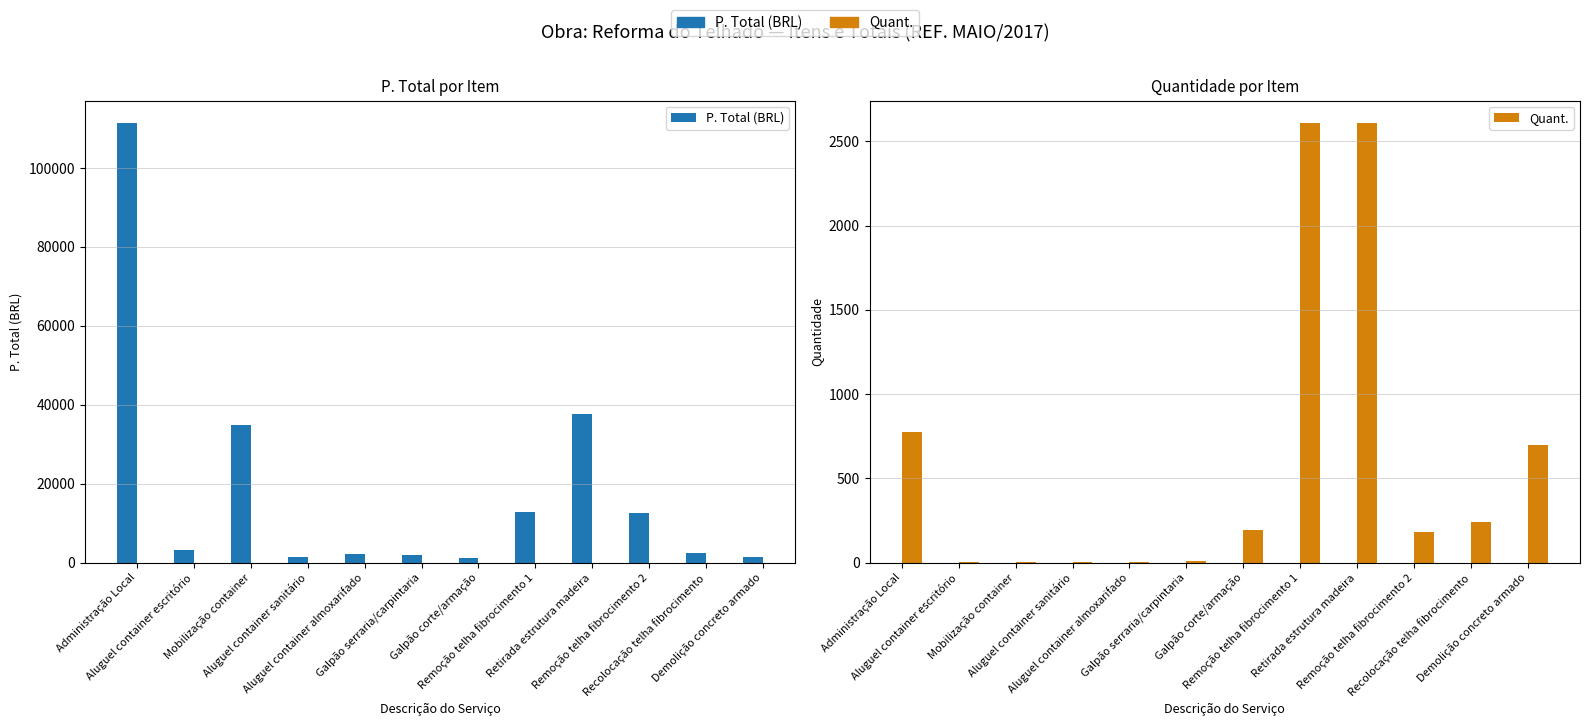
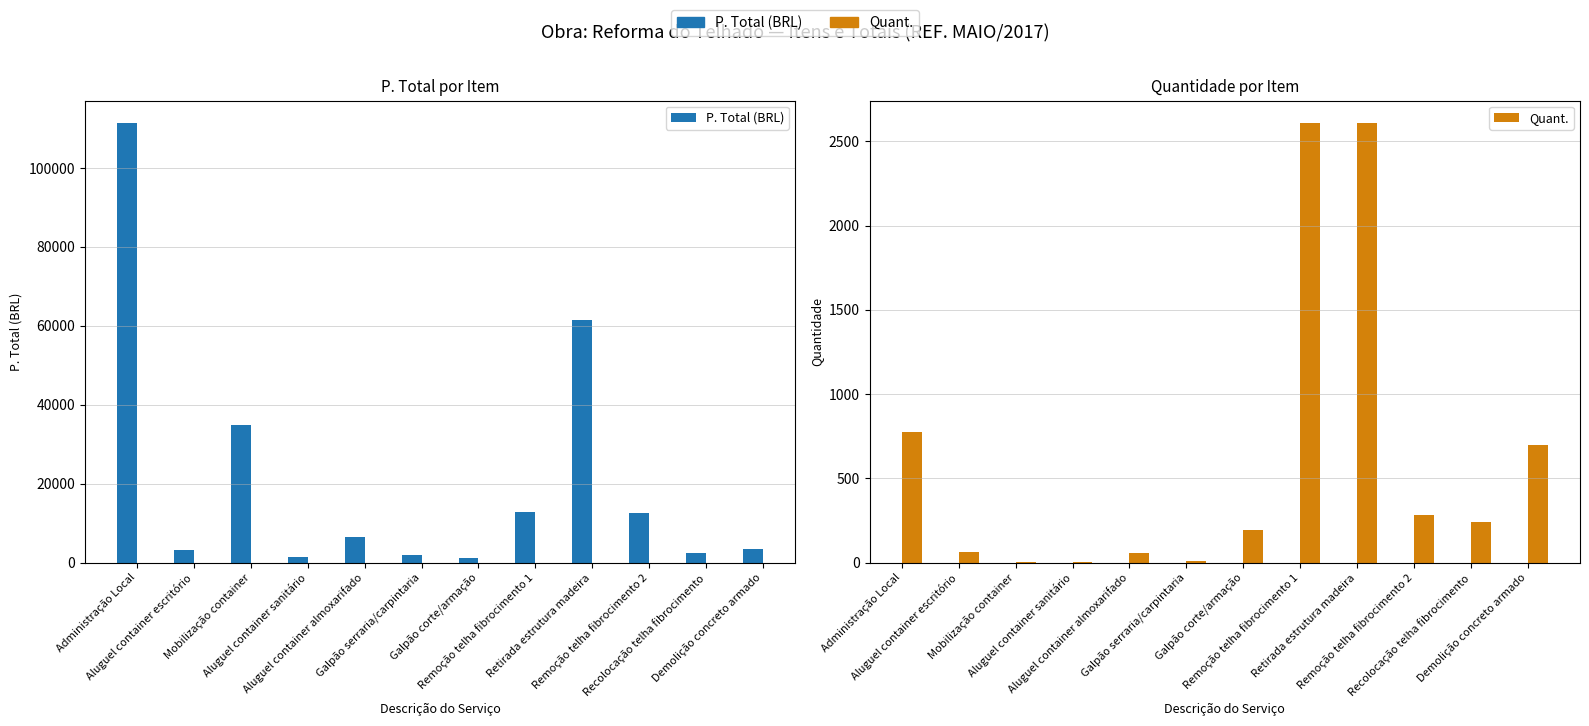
  {
    "P. Total por Item": {
      "Administração Local": 112000,
      "Aluguel container escritório": 3000,
      "Mobilização container": 35000,
      "Aluguel container sanitário": 1000,
-     "Aluguel container almoxarifado": 2000,
+     "Aluguel container almoxarifado": 6000,
      "Galpão serraria/carpintaria": 2000,
      "Galpão corte/armação": 1000,
      "Remoção telha fibrocimento 1": 13000,
-     "Retirada estrutura madeira": 38000,
+     "Retirada estrutura madeira": 61000,
      "Remoção telha fibrocimento 2": 13000,
      "Recolocação telha fibrocimento": 3000,
-     "Demolição concreto armado": 1000
+     "Demolição concreto armado": 3000
    },
    "Quantidade por Item": {
      "Administração Local": 780,
-     "Aluguel container escritório": 10,
-     "Aluguel container almoxarifado": 10,
+     "Aluguel container escritório": 60,
+     "Aluguel container almoxarifado": 60,
      "Galpão corte/armação": 190,
      "Remoção telha fibrocimento 1": 2610,
      "Retirada estrutura madeira": 2610,
-     "Remoção telha fibrocimento 2": 180,
+     "Remoção telha fibrocimento 2": 280,
      "Recolocação telha fibrocimento": 240,
      "Demolição concreto armado": 700
    }
  }
